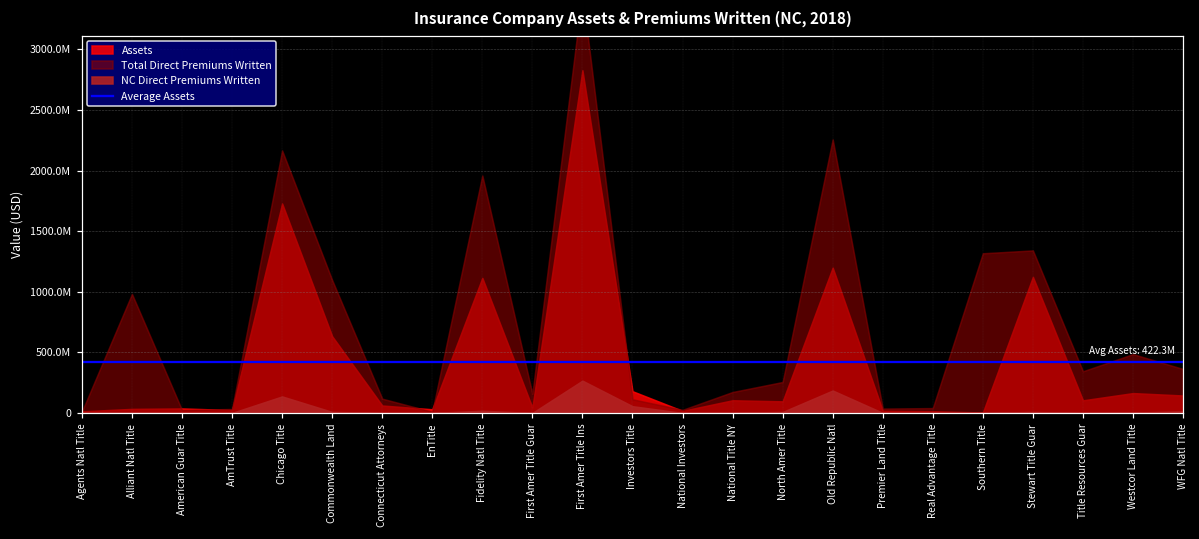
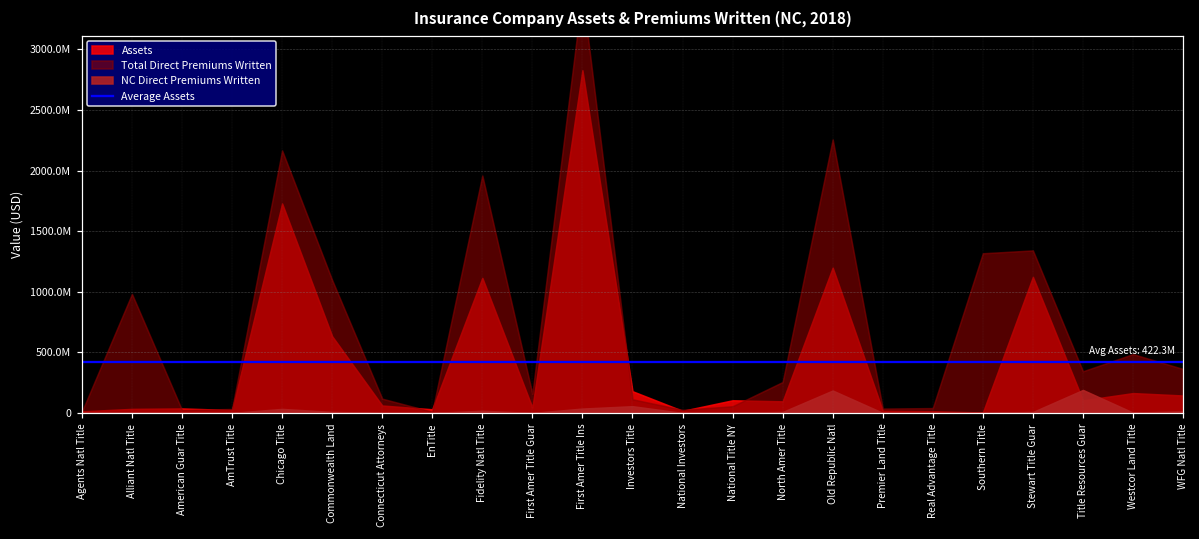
  {
    "Assets": {
      "Alliant Natl Title": 30000000,
      "Chicago Title": 1730000000,
      "Commonwealth Land": 630000000,
      "Connecticut Attorneys": 60000000,
      "Fidelity Natl Title": 1110000000,
      "First Amer Title Guar": 40000000,
      "First Amer Title Ins": 2830000000,
      "Investors Title": 180000000,
      "National Title NY": 100000000,
      "North Amer Title": 100000000,
      "Old Republic Natl": 1200000000,
      "Stewart Title Guar": 1120000000,
      "Title Resources Guar": 100000000,
      "Westcor Land Title": 160000000,
      "WFG Natl Title": 140000000
    },
    "Total Direct Premiums Written": {
      "Alliant Natl Title": 980000000,
      "Chicago Title": 2170000000,
      "Commonwealth Land": 1100000000,
      "Connecticut Attorneys": 120000000,
      "Fidelity Natl Title": 1960000000,
      "First Amer Title Guar": 160000000,
      "Investors Title": 110000000,
-     "National Title NY": 170000000,
+     "National Title NY": 60000000,
      "North Amer Title": 260000000,
      "Old Republic Natl": 2260000000,
      "Real Advantage Title": 40000000,
      "Southern Title": 1320000000,
      "Stewart Title Guar": 1340000000,
      "Title Resources Guar": 340000000,
      "WFG Natl Title": 360000000
    },
    "NC Direct Premiums Written": {
      "American Guar Title": 0,
-     "Chicago Title": 140000000,
+     "Chicago Title": 30000000,
      "Connecticut Attorneys": 0,
      "First Amer Title Guar": 0,
-     "First Amer Title Ins": 270000000,
+     "First Amer Title Ins": 40000000,
      "Investors Title": 60000000,
      "Old Republic Natl": 190000000,
-     "Title Resources Guar": 0
+     "Title Resources Guar": 190000000
    }
  }
